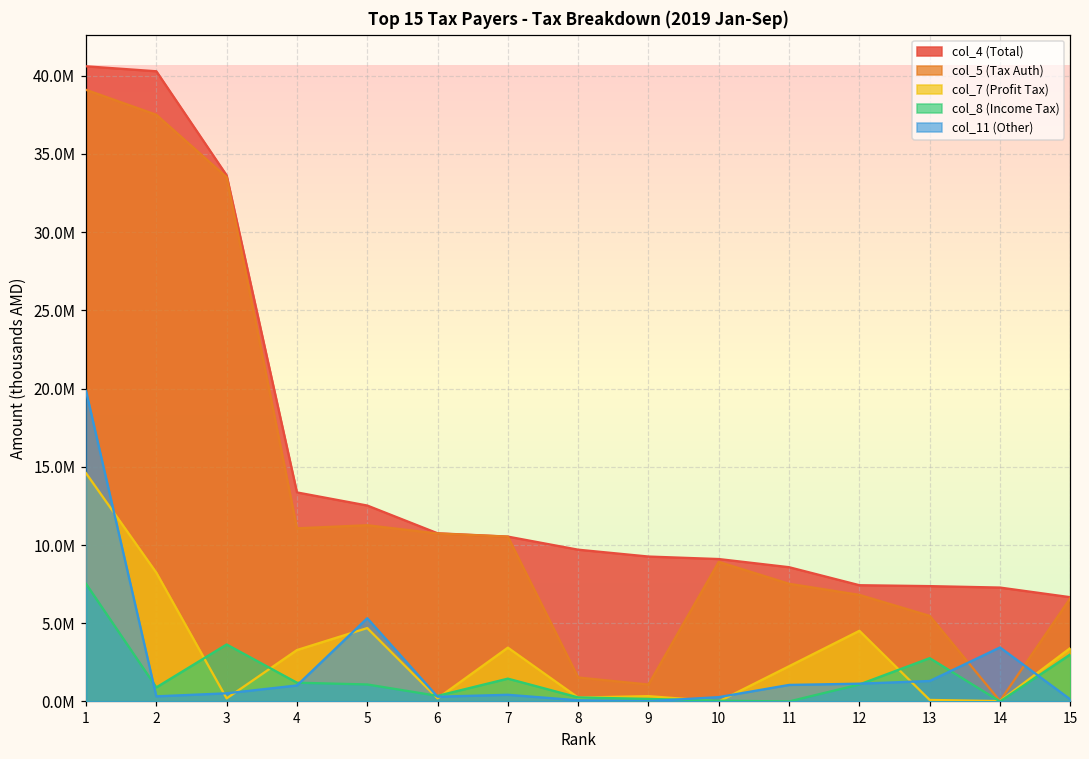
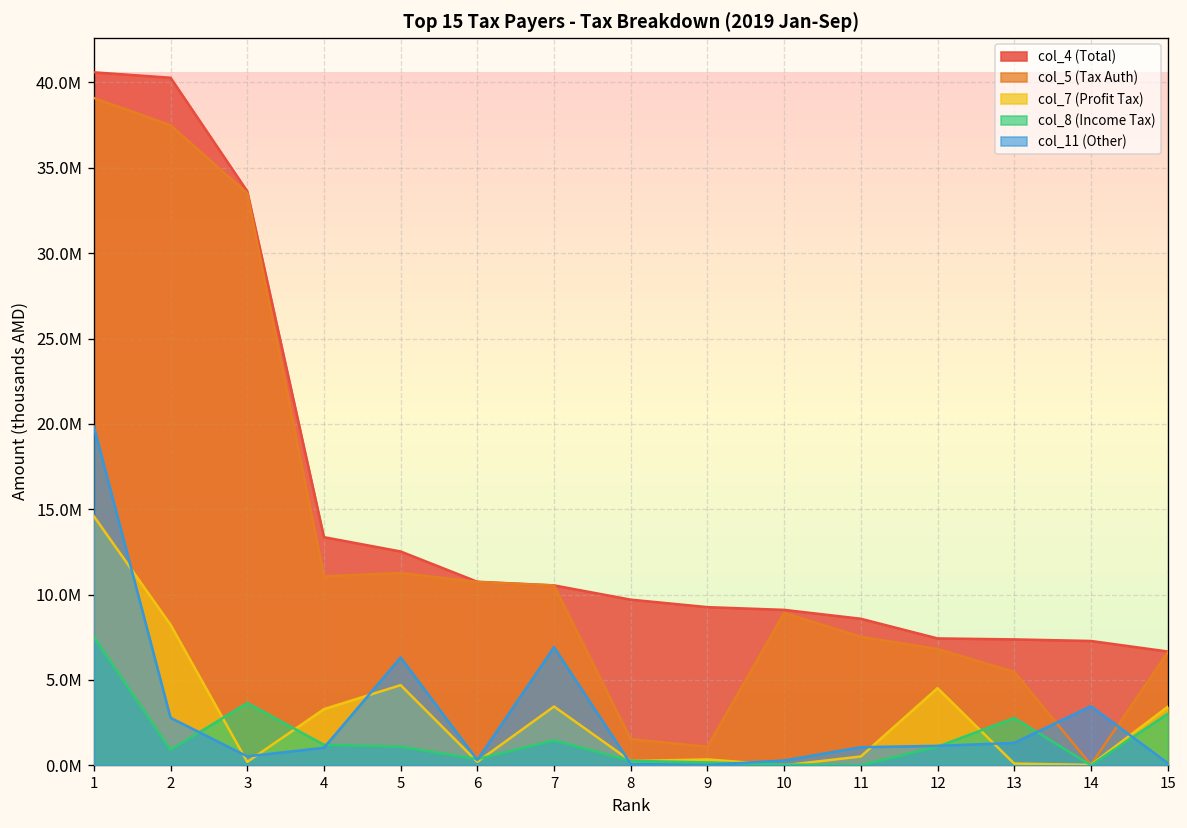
  {
    "col_7 (Profit Tax)": {
      "1": 14600000,
      "2": 8200000,
      "3": 200000,
      "4": 3300000,
      "5": 4700000,
      "7": 3400000,
      "9": 300000,
-     "11": 2300000,
+     "11": 500000,
      "12": 4500000,
      "13": 100000,
      "15": 3400000
    },
    "col_8 (Income Tax)": {
      "1": 7500000,
      "2": 900000,
      "3": 3600000,
      "5": 1100000,
      "7": 1500000,
      "11": 0,
      "13": 2800000,
      "15": 3000000
    },
    "col_11 (Other)": {
      "1": 19800000,
-     "2": 300000,
+     "2": 2800000,
      "3": 500000,
-     "5": 5300000,
-     "7": 400000,
+     "5": 6300000,
+     "7": 6900000,
      "10": 300000,
      "11": 1100000,
      "13": 1300000,
      "14": 3500000,
      "15": 100000
    }
  }
